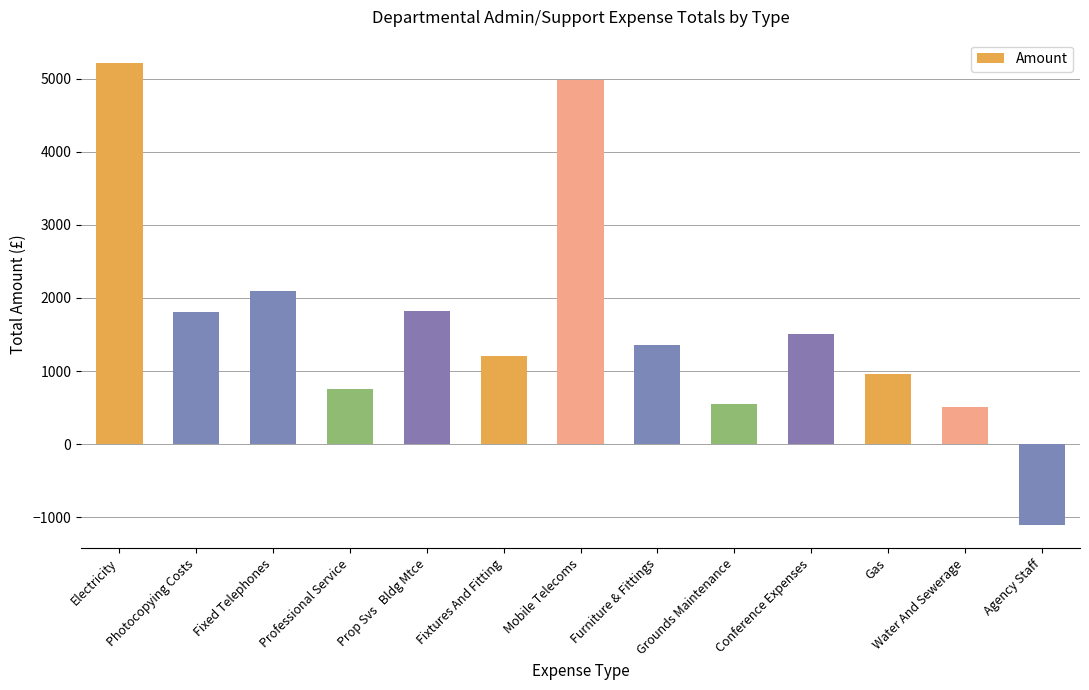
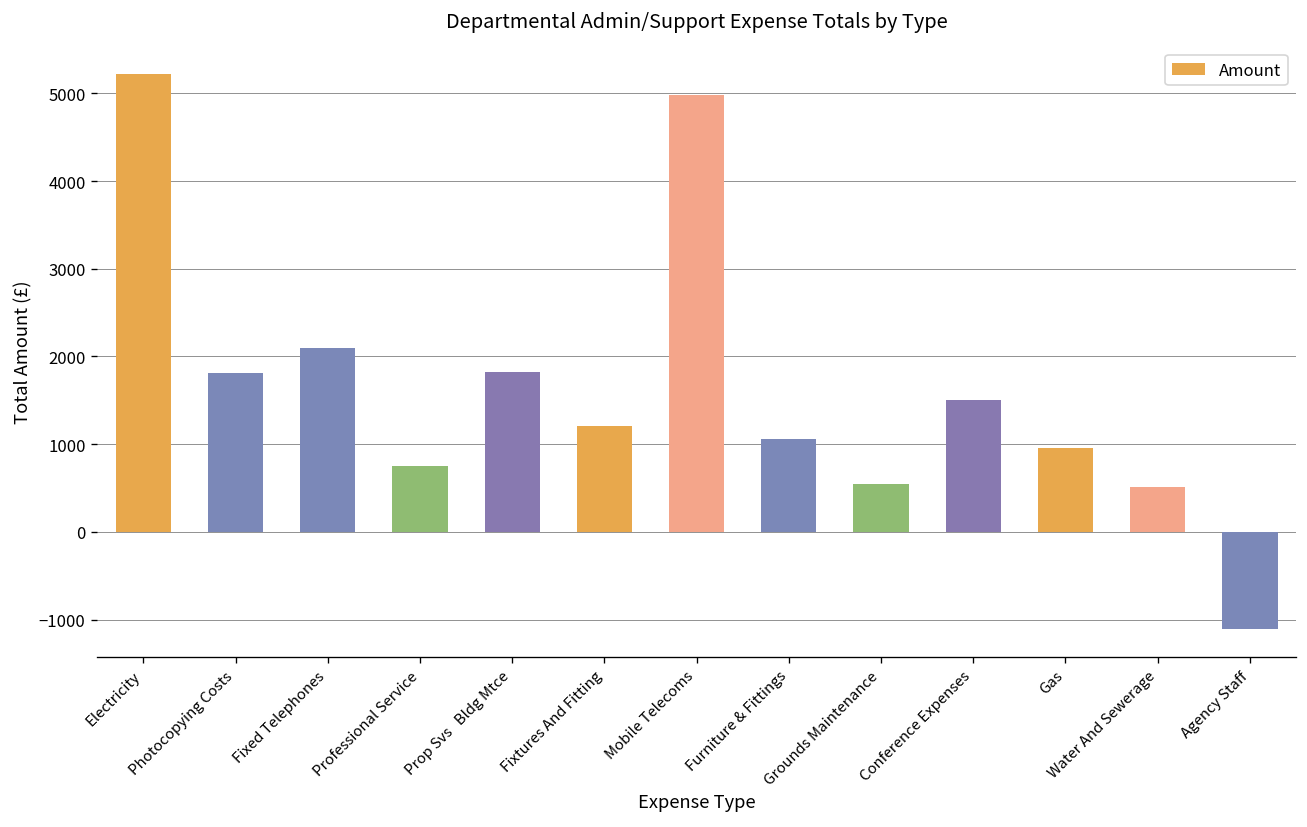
  {
    "Electricity": 5200,
    "Photocopying Costs": 1800,
    "Fixed Telephones": 2100,
    "Professional Service": 800,
    "Prop Svs Bldg Mtce": 1800,
    "Fixtures And Fitting": 1200,
    "Mobile Telecoms": 5000,
-   "Furniture & Fittings": 1400,
+   "Furniture & Fittings": 1100,
    "Grounds Maintenance": 600,
    "Conference Expenses": 1500,
    "Gas": 1000,
    "Water And Sewerage": 500,
    "Agency Staff": -1100
  }
